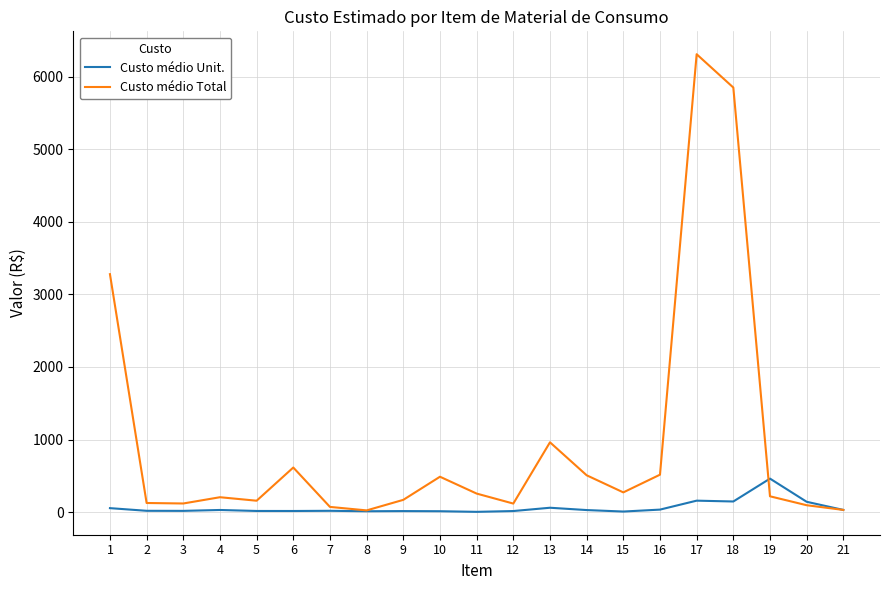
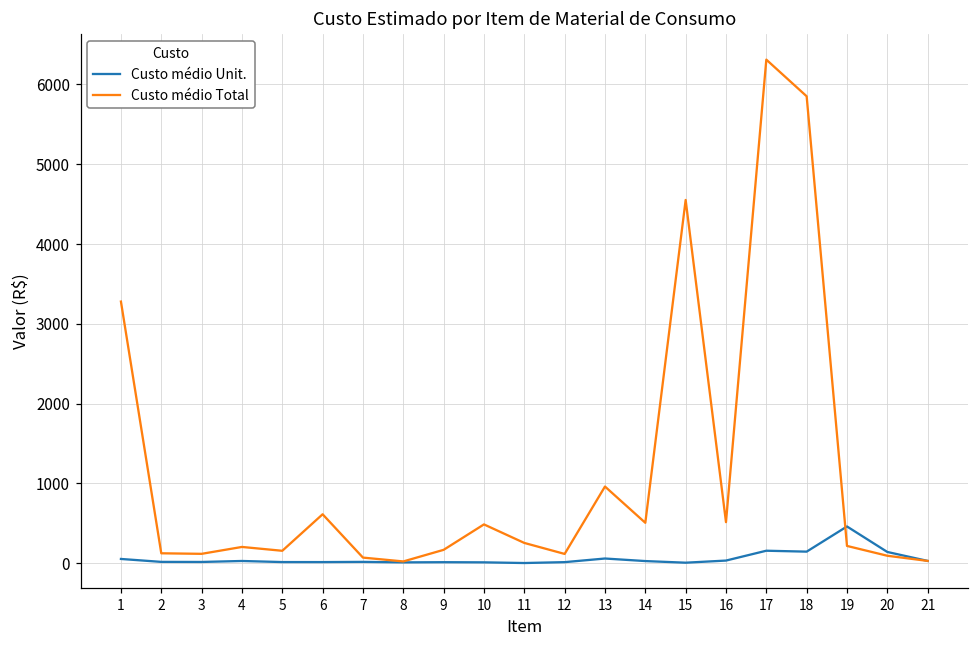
  {
    "Custo médio Unit.": {
      "1": 100,
      "2": 0,
      "3": 0,
      "4": 0,
      "5": 0,
      "6": 0,
      "7": 0,
      "9": 0,
      "10": 0,
      "11": 0,
      "12": 0,
      "13": 100,
      "14": 0,
      "15": 0,
      "16": 0,
      "17": 200,
      "18": 100,
      "19": 500,
      "20": 100
    },
    "Custo médio Total": {
      "1": 3300,
      "2": 100,
      "3": 100,
      "4": 200,
      "5": 200,
      "6": 600,
      "7": 100,
      "9": 200,
      "10": 500,
      "11": 300,
      "12": 100,
      "13": 1000,
      "14": 500,
-     "15": 300,
+     "15": 4600,
      "16": 500,
      "17": 6300,
      "18": 5900,
      "19": 200,
      "20": 100
    }
  }
